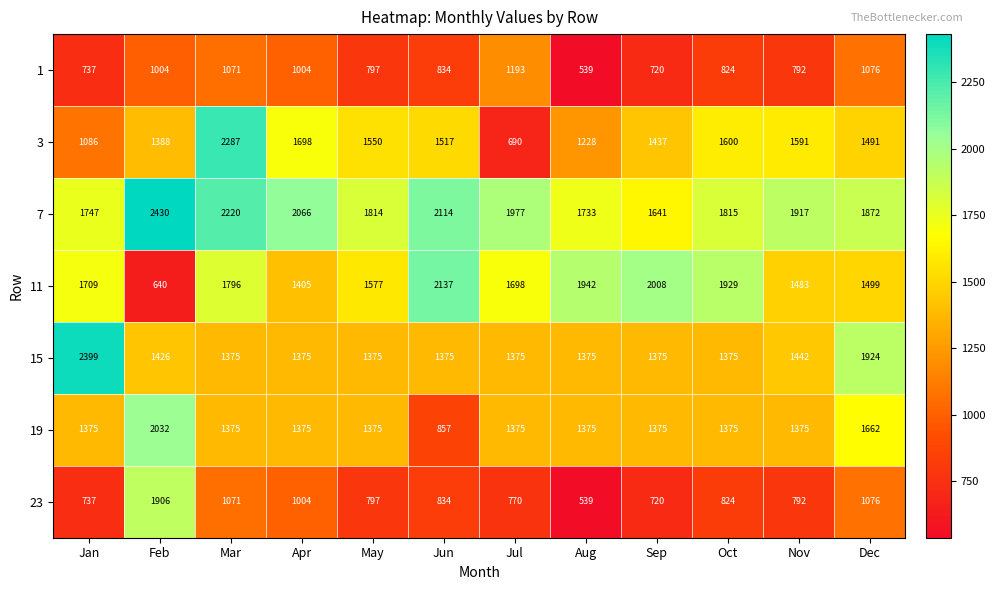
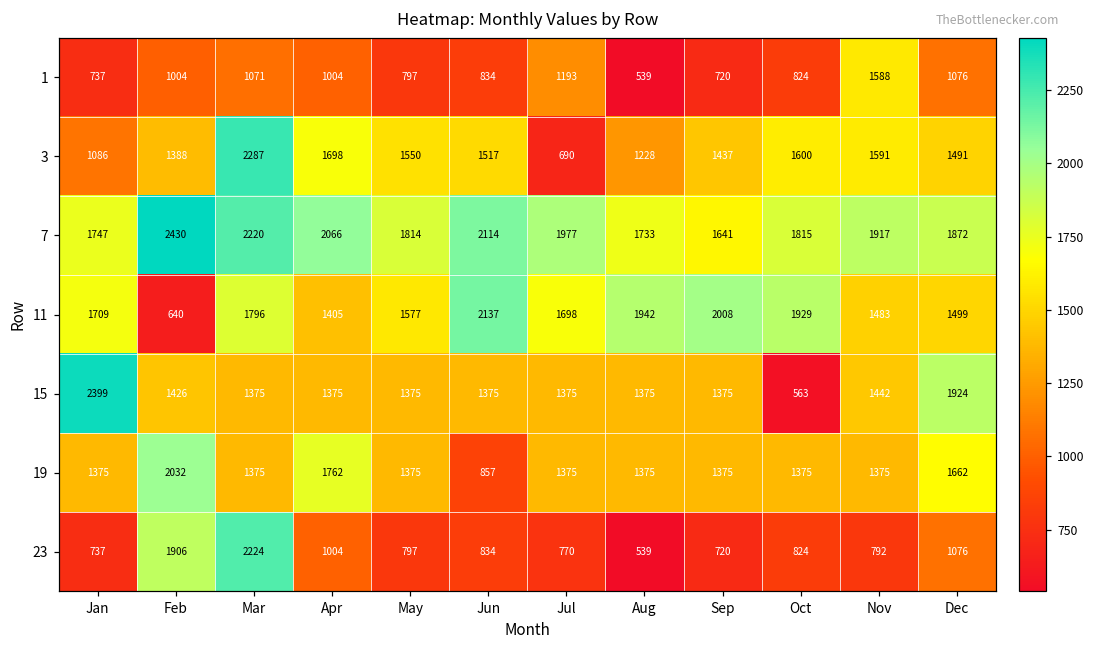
  {
    "1": {
      "Jan": 737,
      "Feb": 1004,
      "Mar": 1071,
      "Apr": 1004,
      "May": 797,
      "Jun": 834,
      "Jul": 1193,
      "Aug": 539,
      "Sep": 720,
      "Oct": 824,
-     "Nov": 792,
+     "Nov": 1588,
      "Dec": 1076
    },
    "3": {
      "Jan": 1086,
      "Feb": 1388,
      "Mar": 2287,
      "Apr": 1698,
      "May": 1550,
      "Jun": 1517,
      "Jul": 690,
      "Aug": 1228,
      "Sep": 1437,
      "Oct": 1600,
      "Nov": 1591,
      "Dec": 1491
    },
    "7": {
      "Jan": 1747,
      "Feb": 2430,
      "Mar": 2220,
      "Apr": 2066,
      "May": 1814,
      "Jun": 2114,
      "Jul": 1977,
      "Aug": 1733,
      "Sep": 1641,
      "Oct": 1815,
      "Nov": 1917,
      "Dec": 1872
    },
    "11": {
      "Jan": 1709,
      "Feb": 640,
      "Mar": 1796,
      "Apr": 1405,
      "May": 1577,
      "Jun": 2137,
      "Jul": 1698,
      "Aug": 1942,
      "Sep": 2008,
      "Oct": 1929,
      "Nov": 1483,
      "Dec": 1499
    },
    "15": {
      "Jan": 2399,
      "Feb": 1426,
      "Mar": 1375,
      "Apr": 1375,
      "May": 1375,
      "Jun": 1375,
      "Jul": 1375,
      "Aug": 1375,
      "Sep": 1375,
-     "Oct": 1375,
+     "Oct": 563,
      "Nov": 1442,
      "Dec": 1924
    },
    "19": {
      "Jan": 1375,
      "Feb": 2032,
      "Mar": 1375,
-     "Apr": 1375,
+     "Apr": 1762,
      "May": 1375,
      "Jun": 857,
      "Jul": 1375,
      "Aug": 1375,
      "Sep": 1375,
      "Oct": 1375,
      "Nov": 1375,
      "Dec": 1662
    },
    "23": {
      "Jan": 737,
      "Feb": 1906,
-     "Mar": 1071,
+     "Mar": 2224,
      "Apr": 1004,
      "May": 797,
      "Jun": 834,
      "Jul": 770,
      "Aug": 539,
      "Sep": 720,
      "Oct": 824,
      "Nov": 792,
      "Dec": 1076
    }
  }
